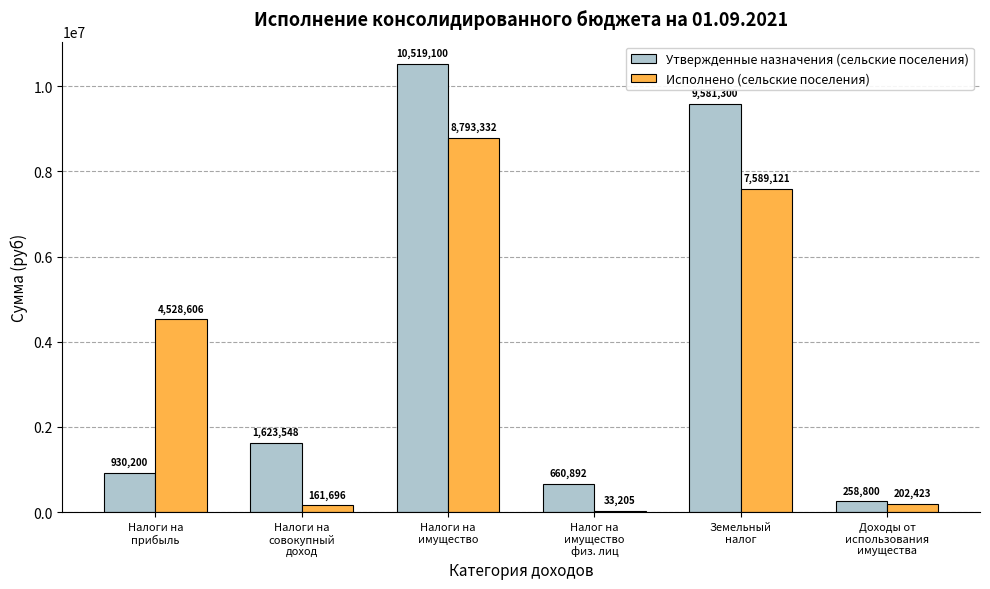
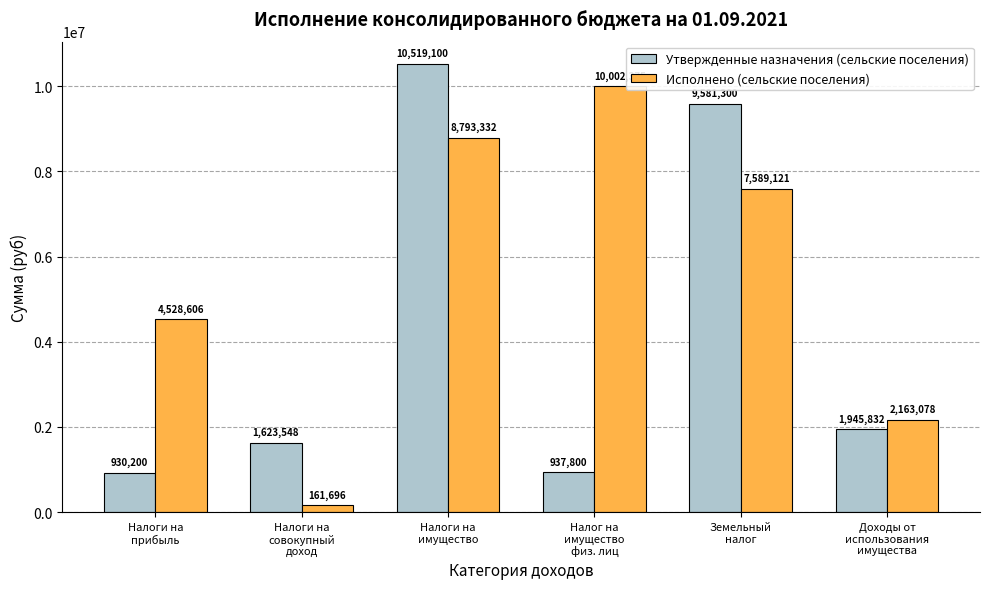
  {
    "Утвержденные назначения (сельские поселения)": {
      "Налоги на прибыль": "930,200",
      "Налоги на совокупный доход": "1,623,548",
      "Налоги на имущество": "10,519,100",
-     "Налог на имущество физ. лиц": "660,892",
-     "Доходы от использования имущества": "258,800"
+     "Налог на имущество физ. лиц": "937,800",
+     "Доходы от использования имущества": "1,945,832"
    },
    "Исполнено (сельские поселения)": {
      "Налоги на прибыль": "4,528,606",
      "Налоги на совокупный доход": "161,696",
      "Налоги на имущество": "8,793,332",
-     "Налог на имущество физ. лиц": "0",
+     "Налог на имущество физ. лиц": "10000000",
      "Земельный налог": "7,589,121",
-     "Доходы от использования имущества": "202,423"
+     "Доходы от использования имущества": "2,163,078"
    }
  }
